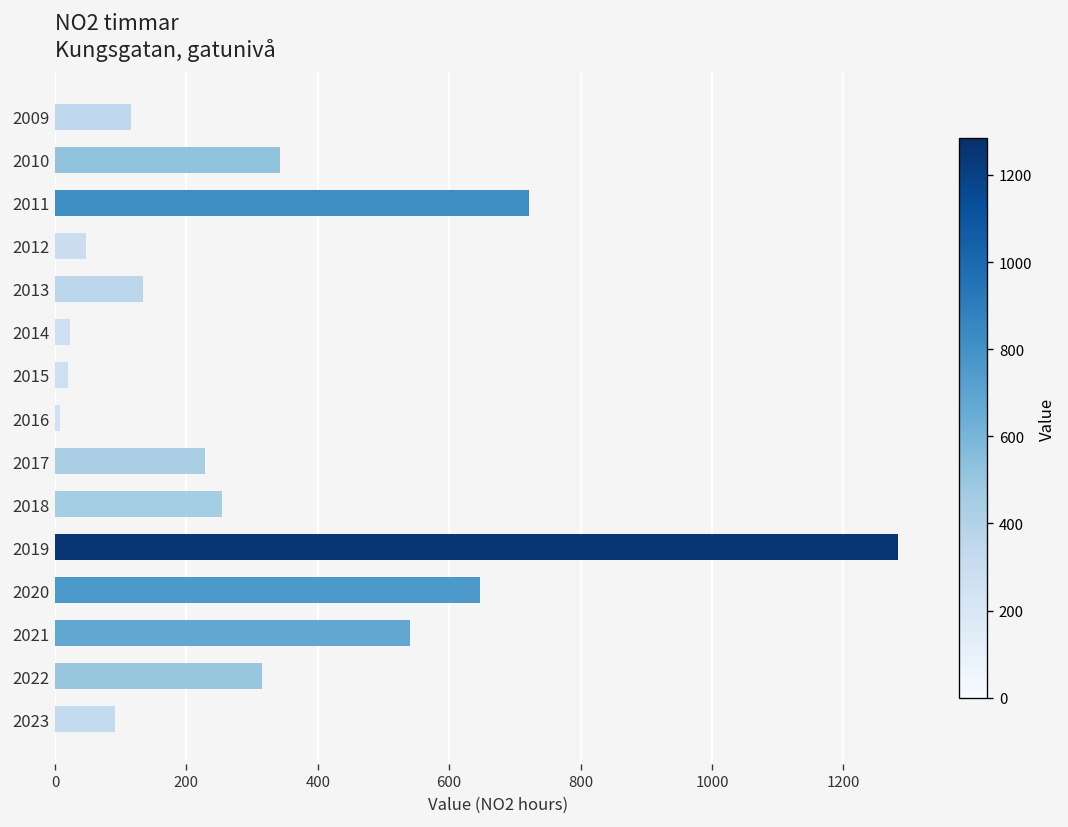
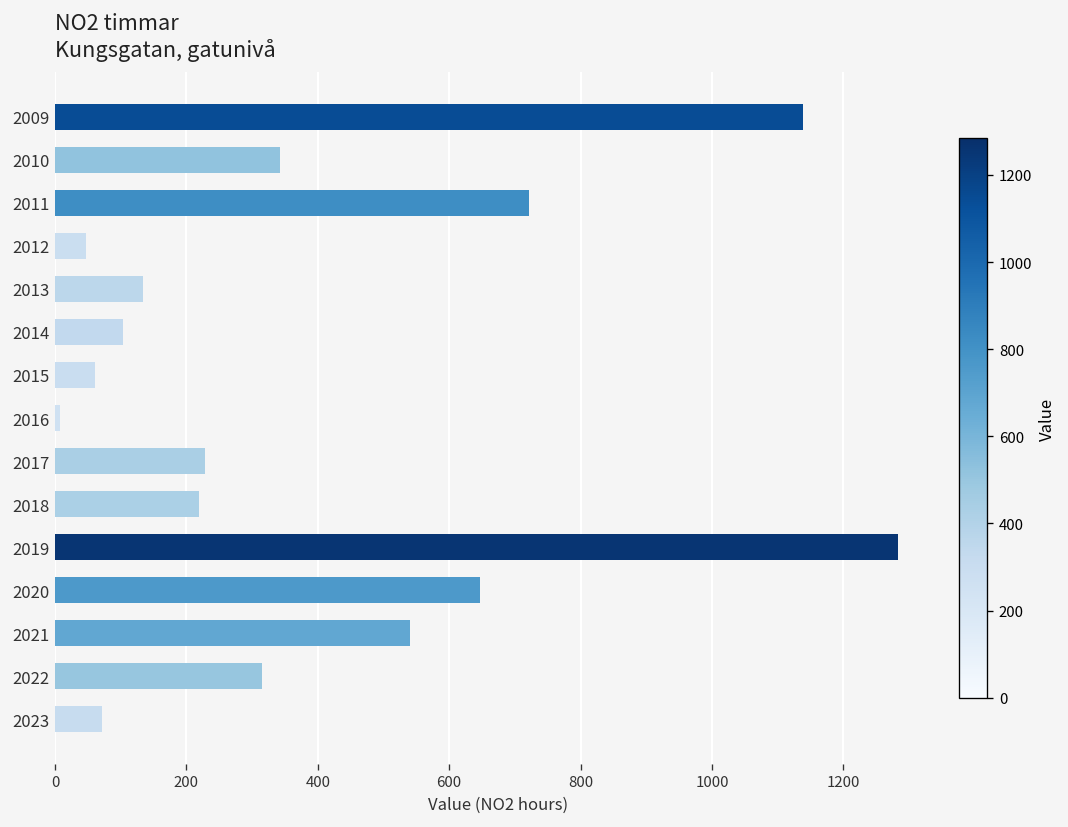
  {
-   "2009": 120,
+   "2009": 1140,
    "2010": 340,
    "2011": 720,
    "2012": 50,
    "2013": 130,
-   "2014": 20,
-   "2015": 20,
+   "2014": 100,
+   "2015": 60,
    "2016": 10,
    "2017": 230,
-   "2018": 250,
+   "2018": 220,
    "2019": 1280,
    "2020": 650,
    "2021": 540,
    "2022": 320,
-   "2023": 90
+   "2023": 70
  }
